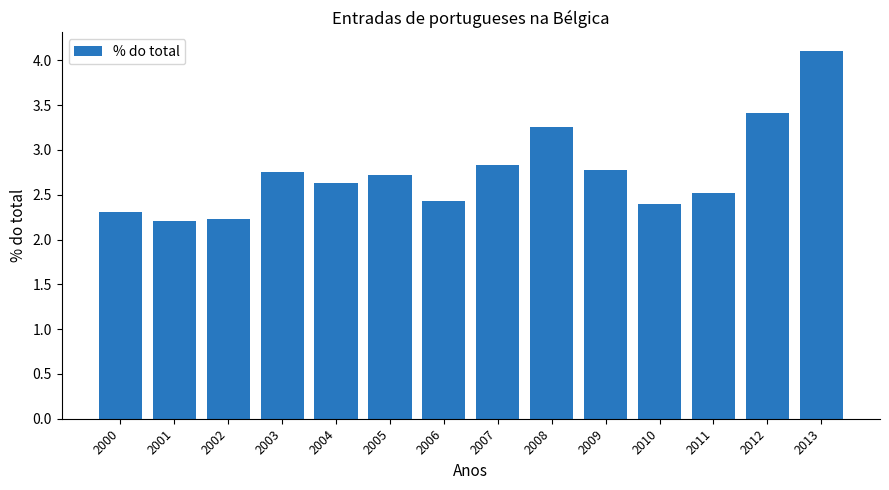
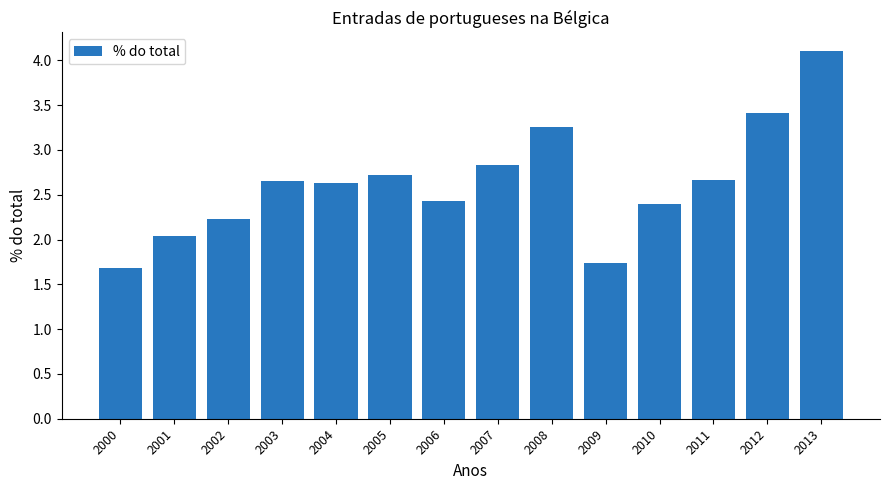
  {
-   "2000": 2.3,
-   "2001": 2.2,
+   "2000": 1.7,
+   "2001": 2.0,
    "2002": 2.2,
-   "2003": 2.8,
+   "2003": 2.6,
    "2004": 2.6,
    "2005": 2.7,
    "2006": 2.4,
    "2007": 2.8,
    "2008": 3.3,
-   "2009": 2.8,
+   "2009": 1.7,
    "2010": 2.4,
-   "2011": 2.5,
+   "2011": 2.7,
    "2012": 3.4,
    "2013": 4.1
  }
